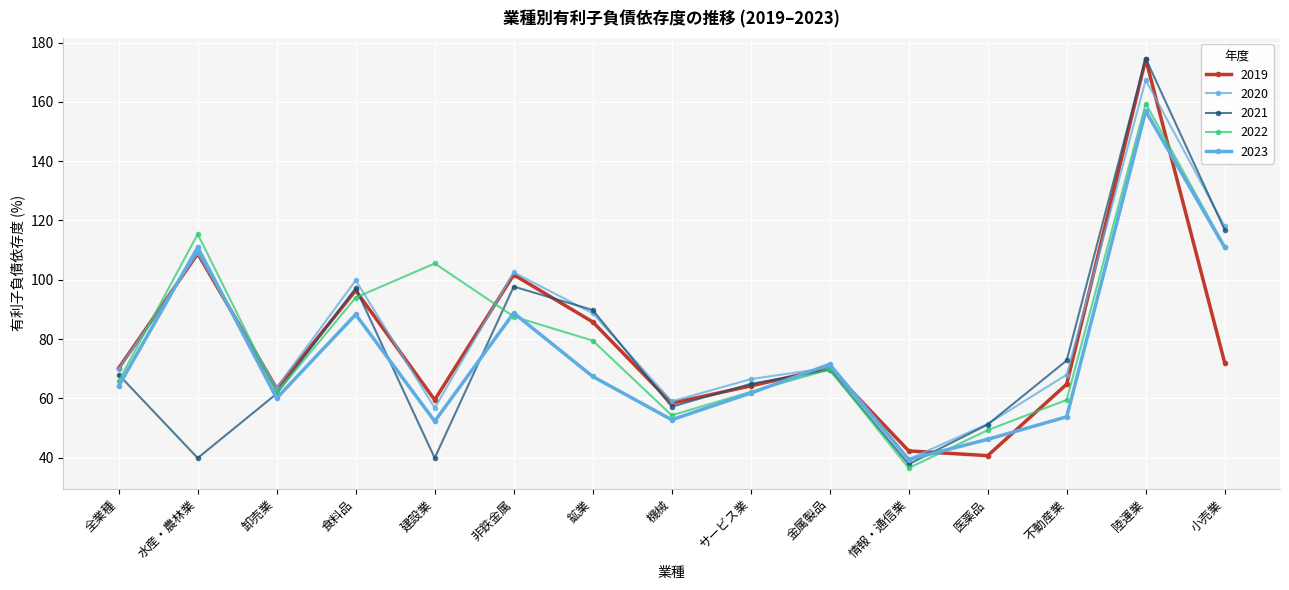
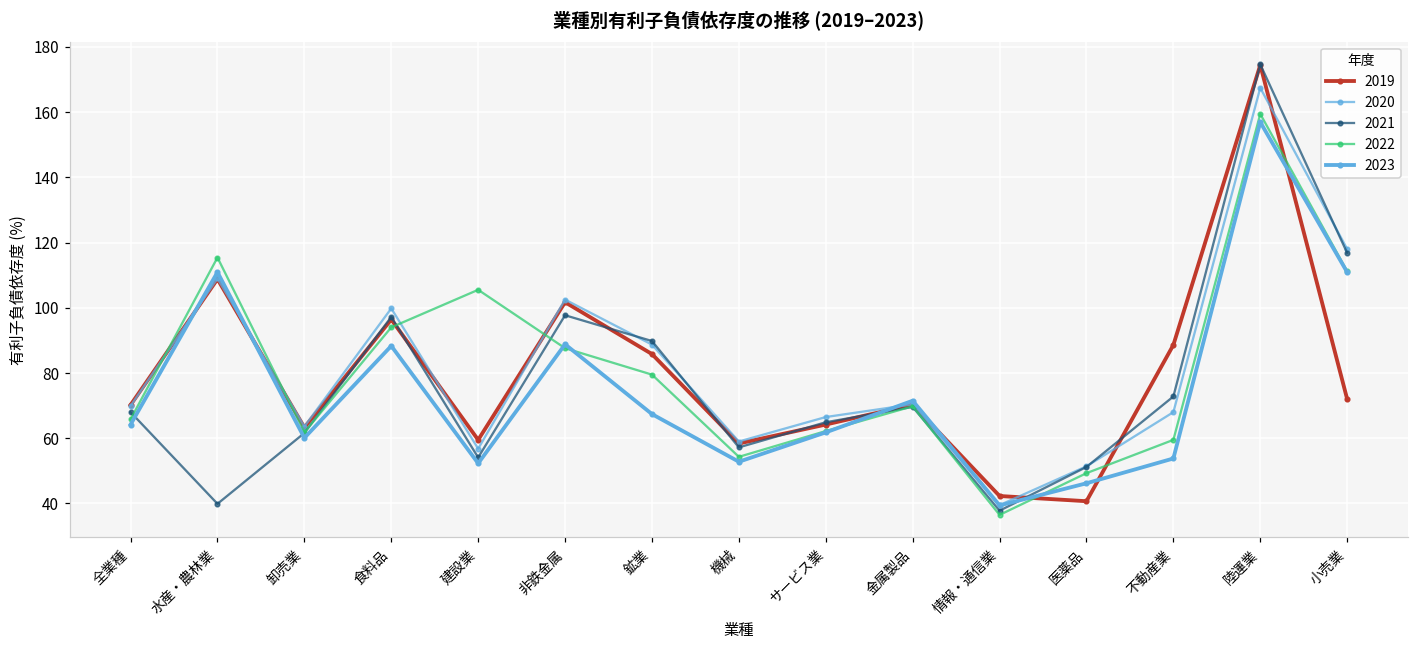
  {
    "2019": {
      "建設業": 60,
      "鉱業": 86,
      "情報・通信業": 42,
      "医薬品": 41,
-     "不動産業": 65,
+     "不動産業": 89,
      "小売業": 72
    },
    "2021": {
      "全業種": 68,
      "水産・農林業": 40,
-     "建設業": 40,
+     "建設業": 54,
      "非鉄金属": 98,
      "鉱業": 90,
      "機械": 57,
      "情報・通信業": 38,
      "不動産業": 73,
      "小売業": 117
    },
    "2022": {
      "全業種": 66,
      "水産・農林業": 115,
      "食料品": 94,
      "建設業": 106,
      "非鉄金属": 88,
      "鉱業": 80,
      "機械": 54,
      "情報・通信業": 37,
      "医薬品": 49,
      "不動産業": 60,
      "陸運業": 159
    }
  }
